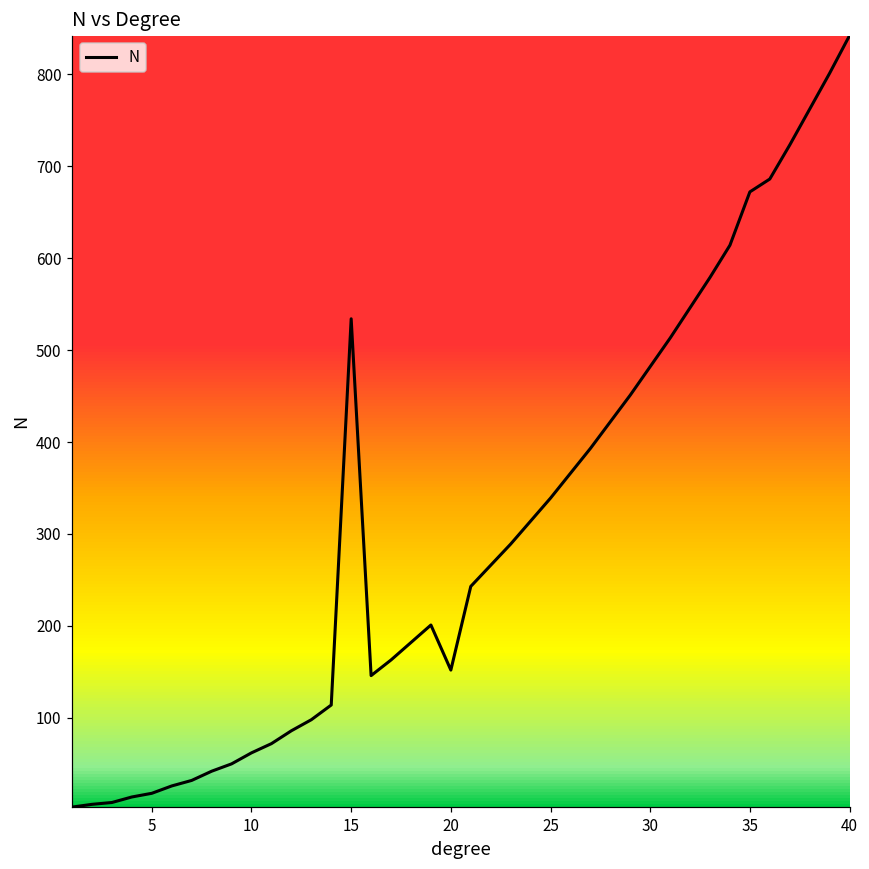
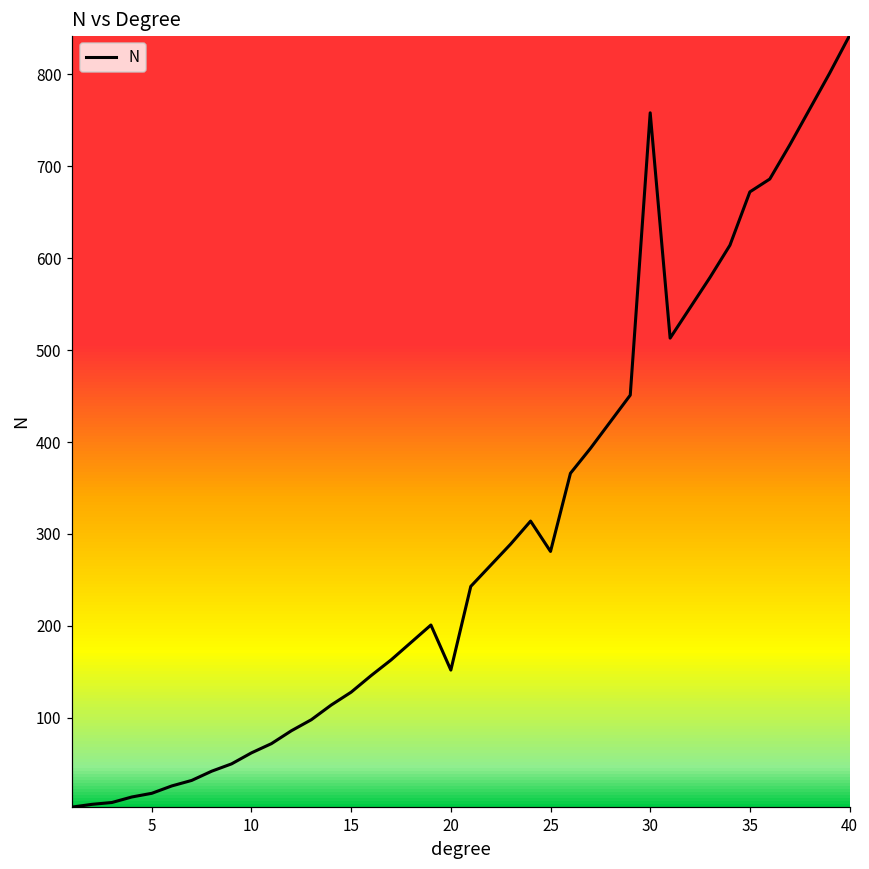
  {
    "5": 20,
    "10": 60,
-   "15": 530,
+   "15": 130,
    "20": 150,
-   "25": 340,
-   "30": 480,
+   "25": 280,
+   "30": 760,
    "35": 670,
    "40": 840
  }
